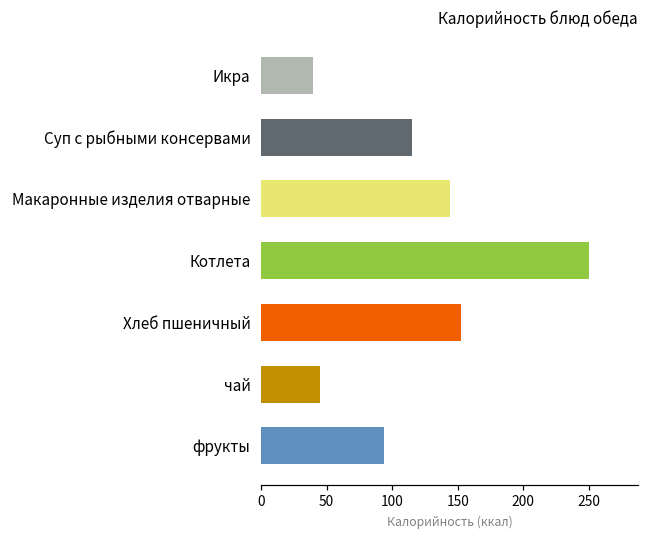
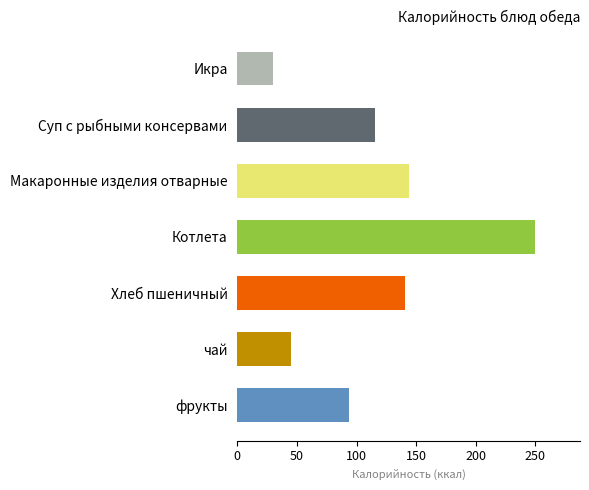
  {
-   "Икра": 40,
+   "Икра": 30,
    "Суп с рыбными консервами": 115,
    "Макаронные изделия отварные": 144,
    "Котлета": 250,
-   "Хлеб пшеничный": 153,
+   "Хлеб пшеничный": 141,
    "чай": 45,
    "фрукты": 94
  }
